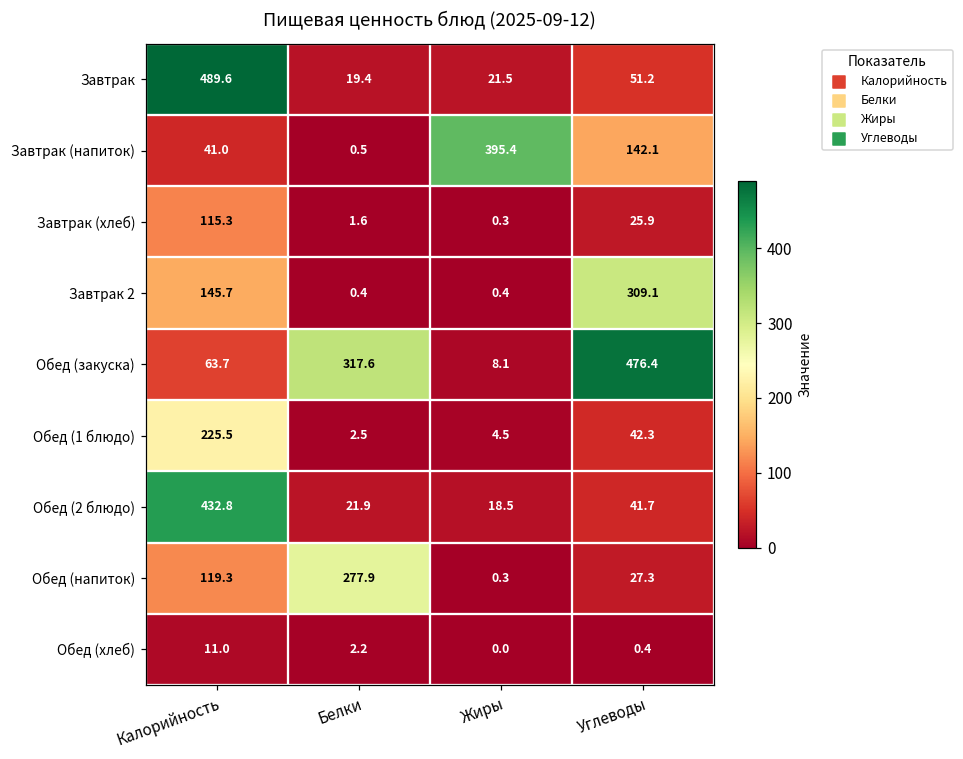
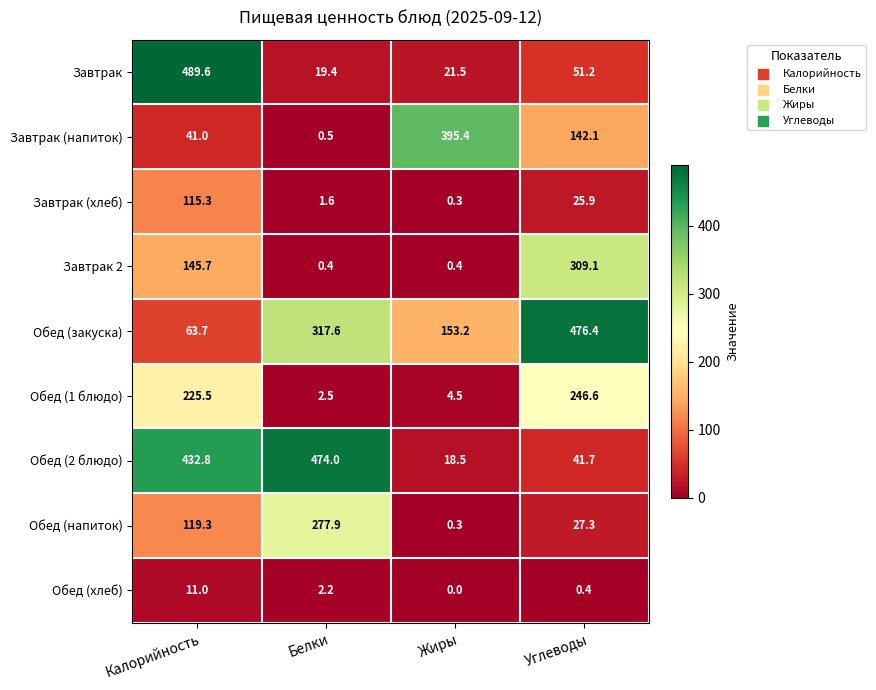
  {
    "Завтрак": {
      "Калорийность": 489.6,
      "Белки": 19.4,
      "Жиры": 21.5,
      "Углеводы": 51.2
    },
    "Завтрак (напиток)": {
      "Калорийность": 41.0,
      "Белки": 0.5,
      "Жиры": 395.4,
      "Углеводы": 142.1
    },
    "Завтрак (хлеб)": {
      "Калорийность": 115.3,
      "Белки": 1.6,
      "Жиры": 0.3,
      "Углеводы": 25.9
    },
    "Завтрак 2": {
      "Калорийность": 145.7,
      "Белки": 0.4,
      "Жиры": 0.4,
      "Углеводы": 309.1
    },
    "Обед (закуска)": {
      "Калорийность": 63.7,
      "Белки": 317.6,
-     "Жиры": 8.1,
+     "Жиры": 153.2,
      "Углеводы": 476.4
    },
    "Обед (1 блюдо)": {
      "Калорийность": 225.5,
      "Белки": 2.5,
      "Жиры": 4.5,
-     "Углеводы": 42.3
+     "Углеводы": 246.6
    },
    "Обед (2 блюдо)": {
      "Калорийность": 432.8,
-     "Белки": 21.9,
+     "Белки": 474.0,
      "Жиры": 18.5,
      "Углеводы": 41.7
    },
    "Обед (напиток)": {
      "Калорийность": 119.3,
      "Белки": 277.9,
      "Жиры": 0.3,
      "Углеводы": 27.3
    },
    "Обед (хлеб)": {
      "Калорийность": 11.0,
      "Белки": 2.2,
      "Жиры": 0.0,
      "Углеводы": 0.4
    }
  }
